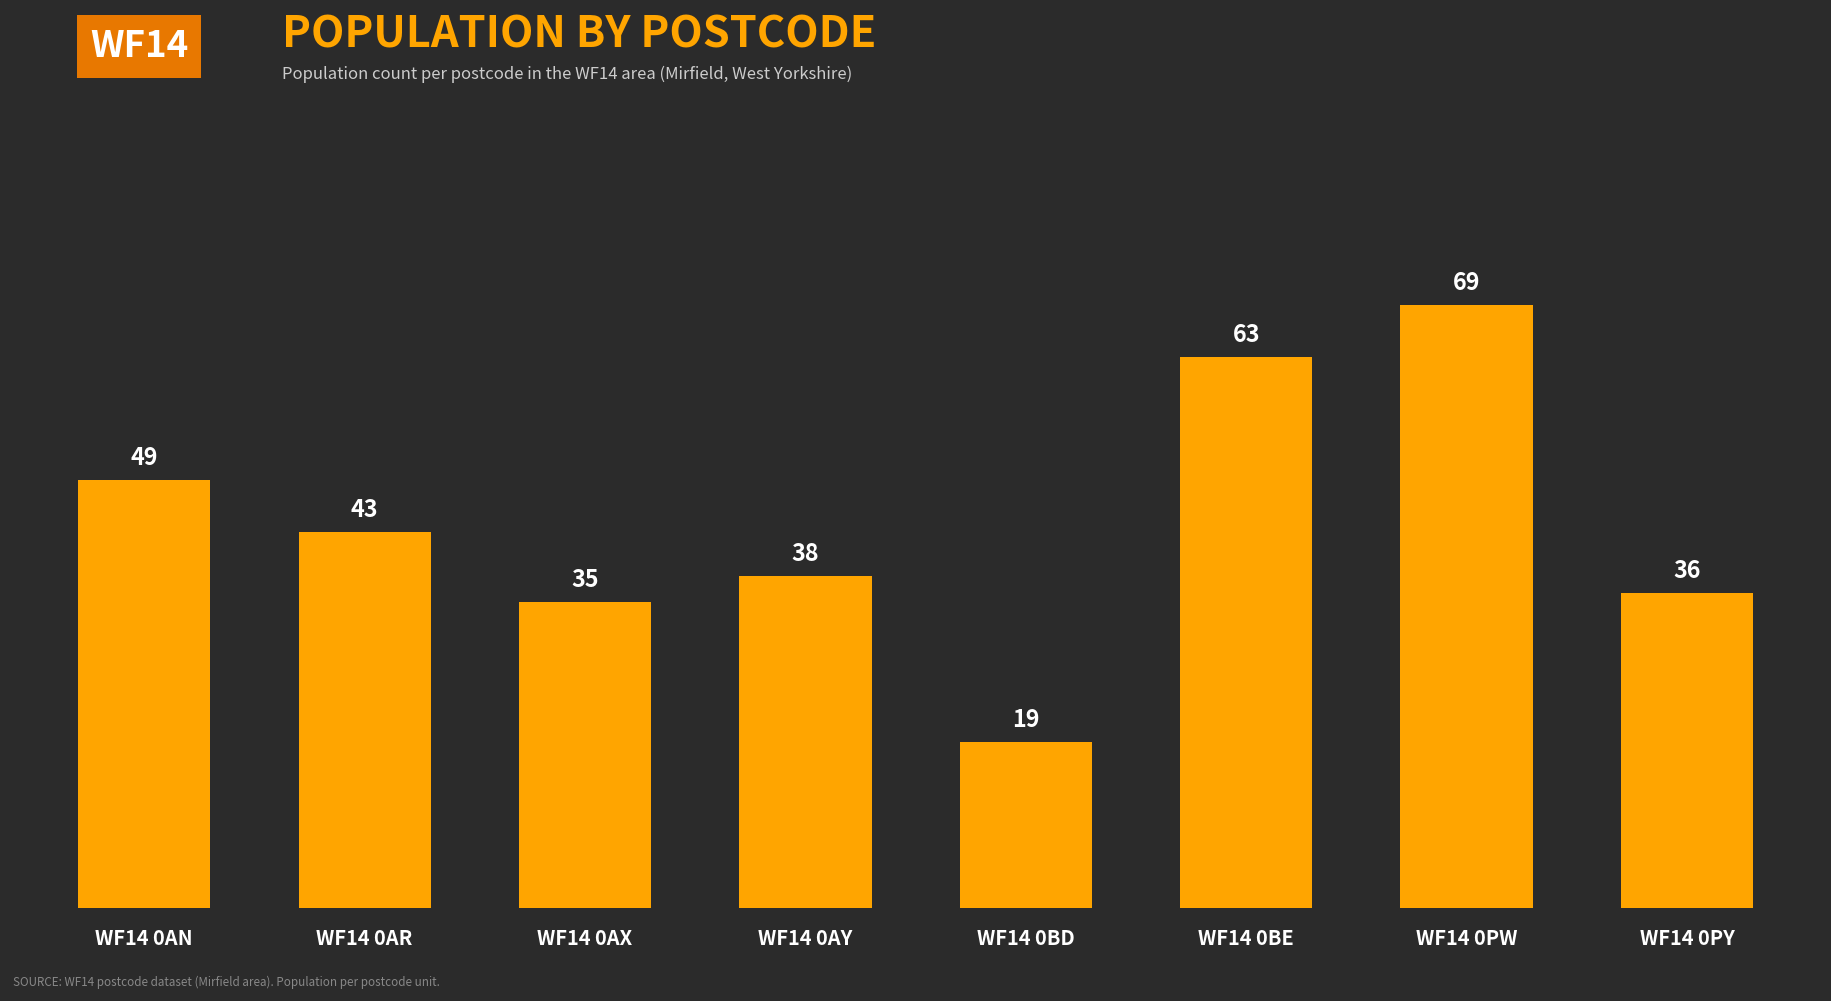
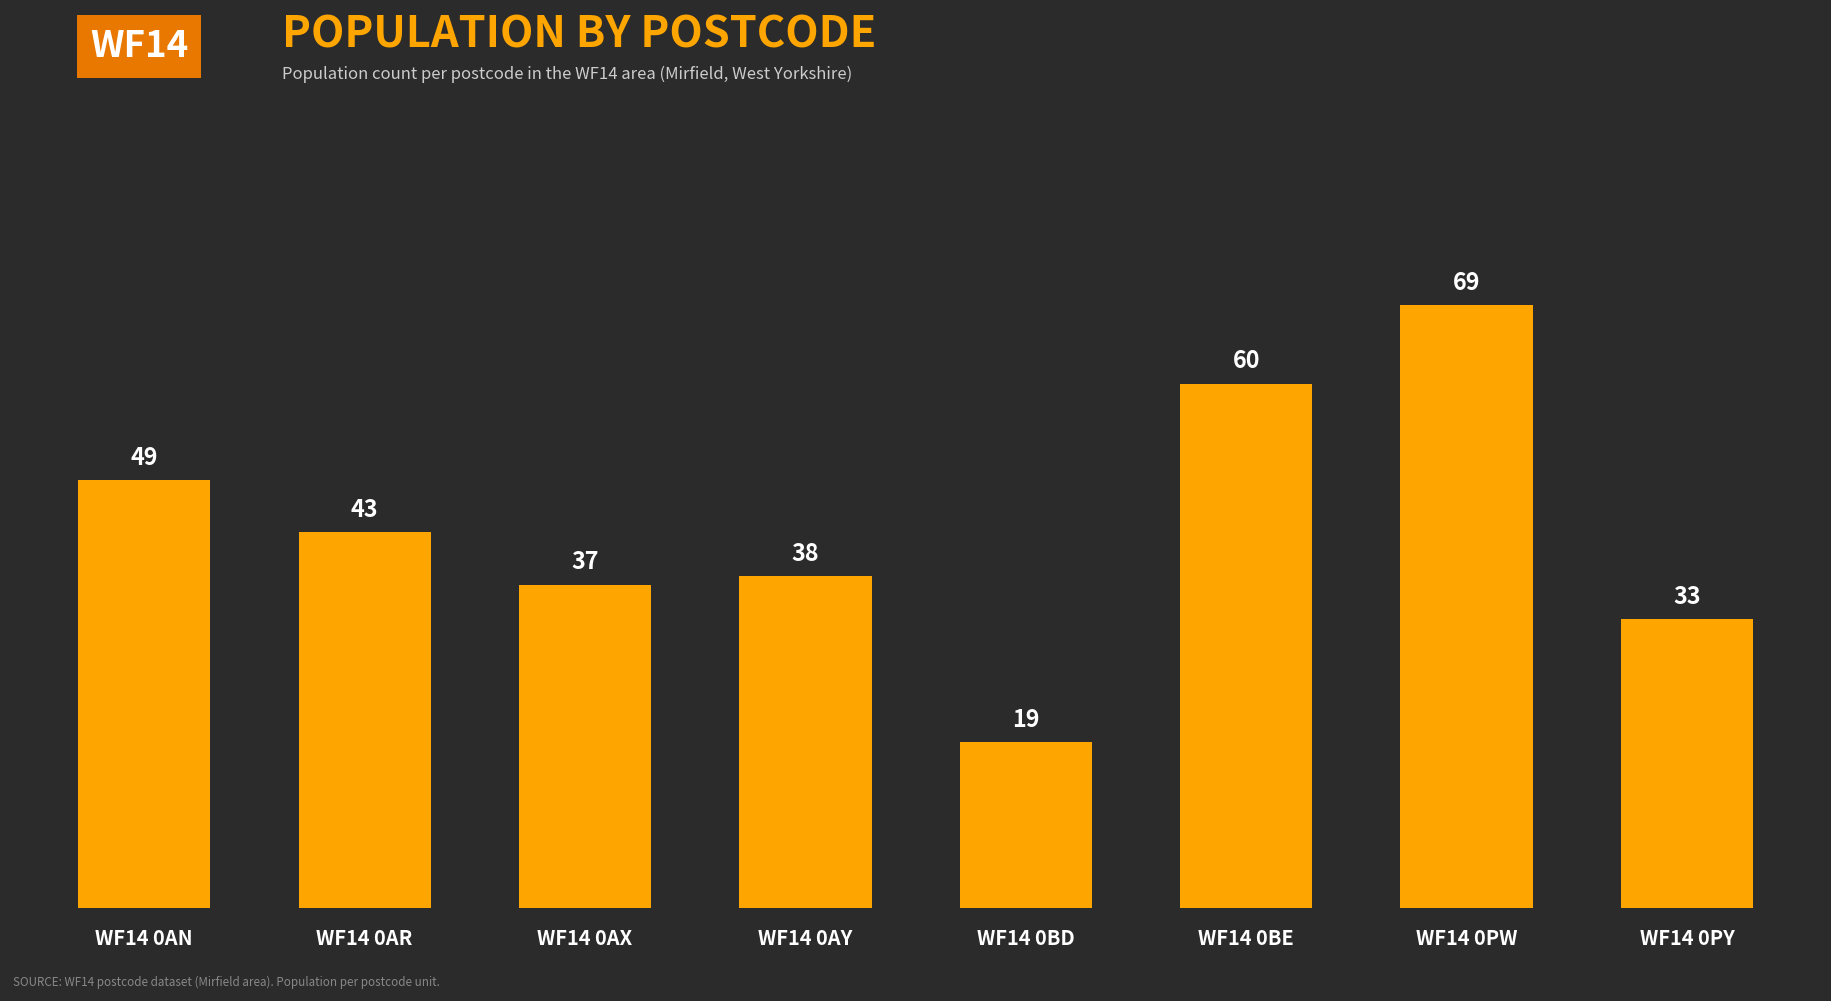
  {
    "WF14 0AN": 49,
    "WF14 0AR": 43,
-   "WF14 0AX": 35,
+   "WF14 0AX": 37,
    "WF14 0AY": 38,
    "WF14 0BD": 19,
-   "WF14 0BE": 63,
+   "WF14 0BE": 60,
    "WF14 0PW": 69,
-   "WF14 0PY": 36
+   "WF14 0PY": 33
  }
